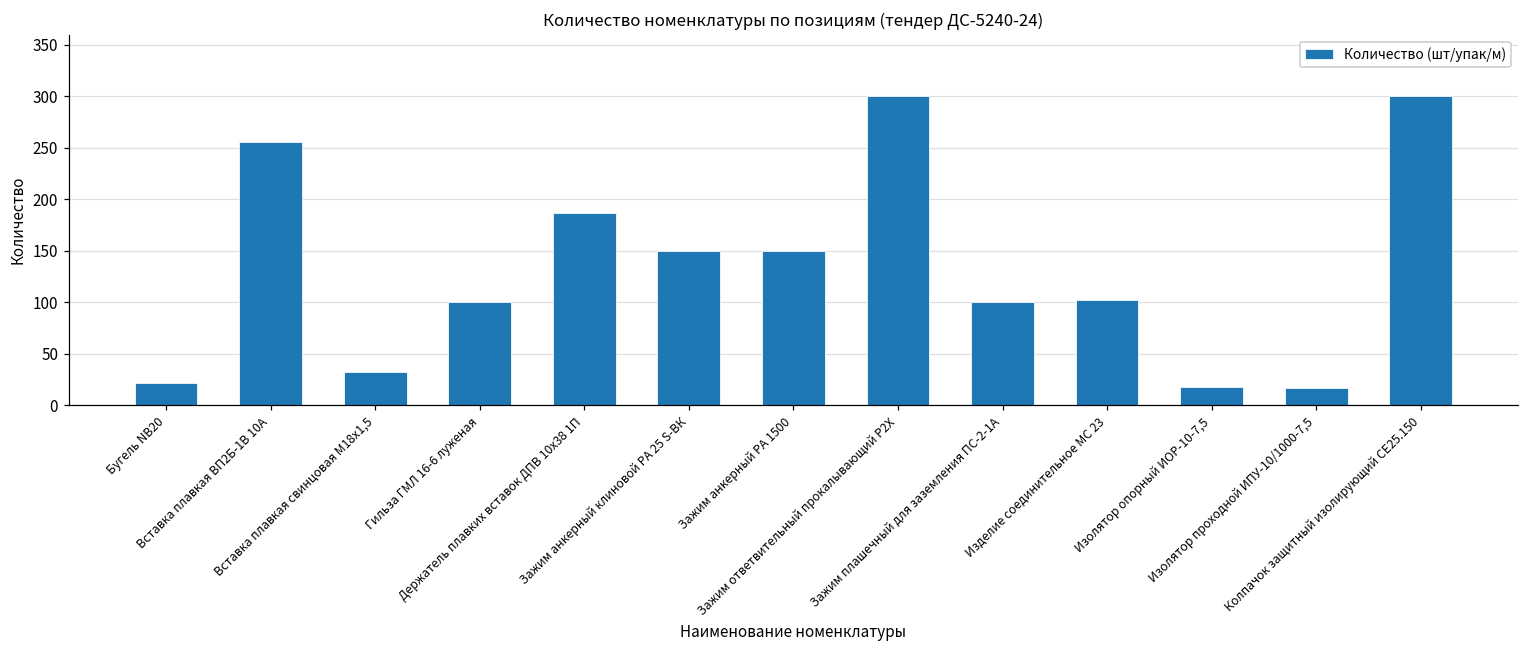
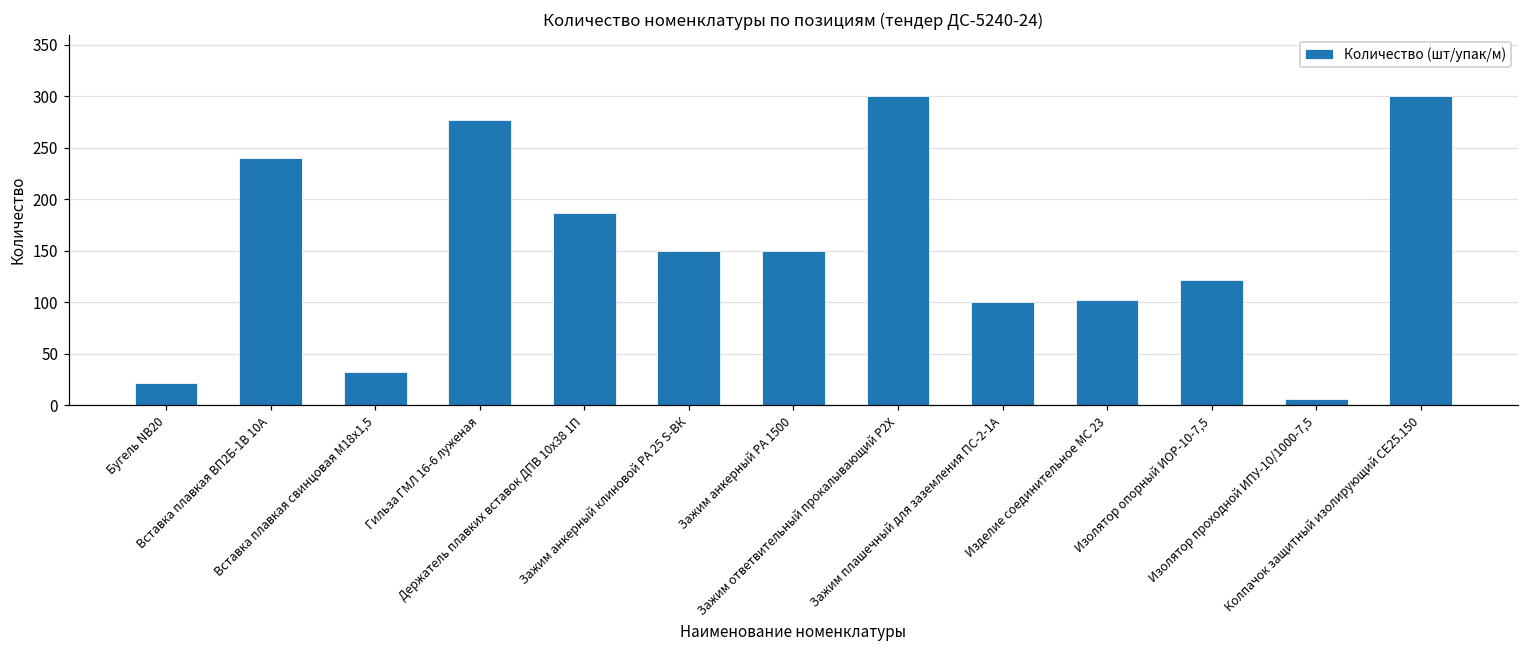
  {
    "Бугель NB20": 20,
-   "Вставка плавкая ВП2Б-1В 10А": 260,
+   "Вставка плавкая ВП2Б-1В 10А": 240,
    "Вставка плавкая свинцовая М18х1,5": 30,
-   "Гильза ГМЛ 16-6 луженая": 100,
+   "Гильза ГМЛ 16-6 луженая": 280,
    "Держатель плавких вставок ДПВ 10х38 1П": 190,
    "Зажим анкерный клиновой РА 25 S-ВК": 150,
    "Зажим анкерный РА 1500": 150,
    "Зажим ответвительный прокалывающий Р2Х": 300,
    "Зажим плашечный для заземления ПС-2-1А": 100,
    "Изделие соединительное МС 23": 100,
-   "Изолятор опорный ИОР-10-7,5": 20,
-   "Изолятор проходной ИПУ-10/1000-7,5": 20,
+   "Изолятор опорный ИОР-10-7,5": 120,
+   "Изолятор проходной ИПУ-10/1000-7,5": 10,
    "Колпачок защитный изолирующий CE25.150": 300
  }
